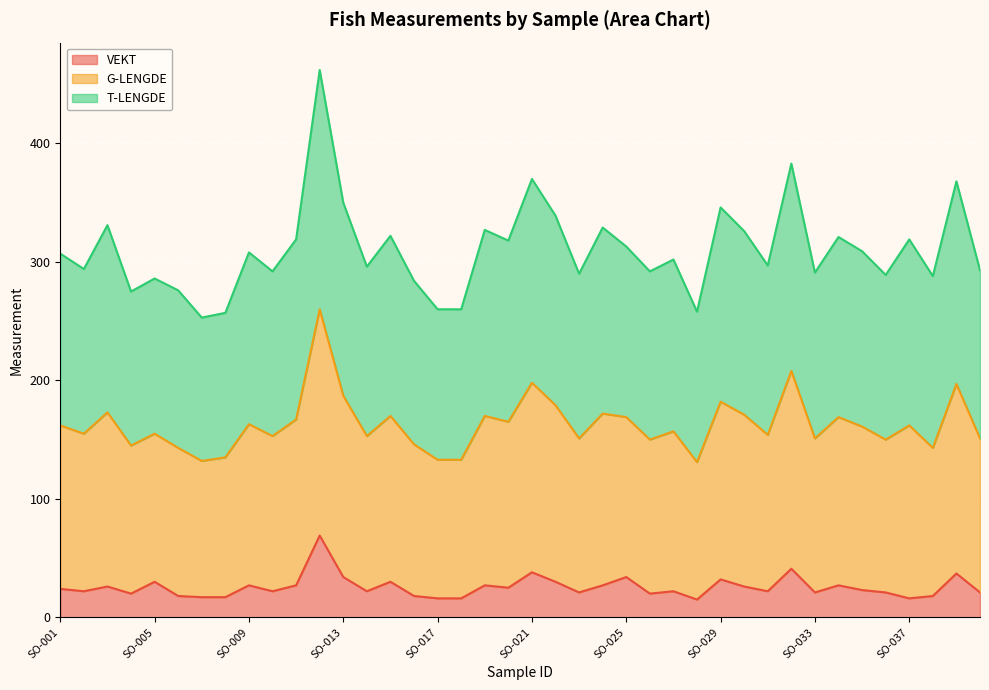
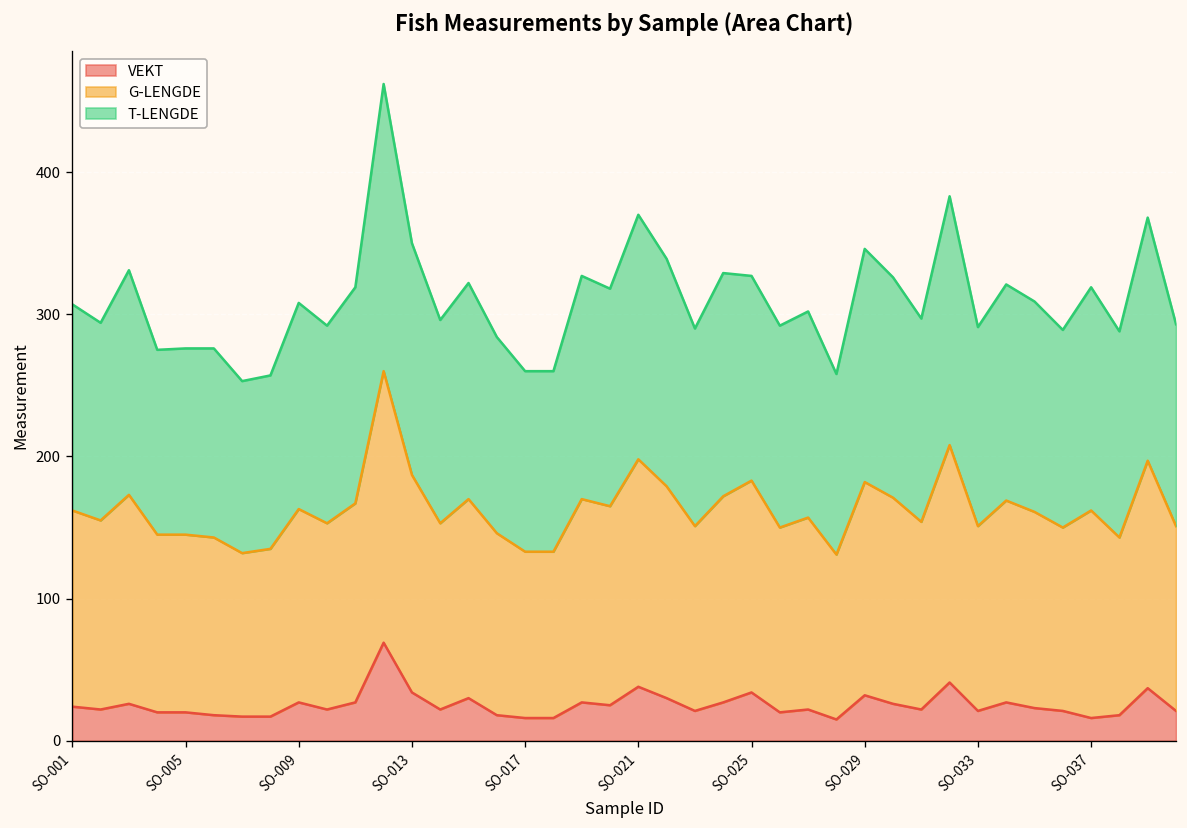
  {
    "VEKT": {
      "SO-001": 24,
-     "SO-005": 30,
+     "SO-005": 20,
      "SO-009": 27,
      "SO-013": 34,
      "SO-017": 16,
      "SO-021": 38,
      "SO-025": 34,
      "SO-029": 32,
      "SO-033": 21,
      "SO-037": 16
    },
    "G-LENGDE": {
      "SO-001": 138,
      "SO-005": 125,
      "SO-009": 136,
      "SO-013": 153,
      "SO-017": 117,
      "SO-021": 160,
-     "SO-025": 135,
+     "SO-025": 149,
      "SO-029": 150,
      "SO-033": 130,
      "SO-037": 146
    },
    "T-LENGDE": {
      "SO-001": 145,
      "SO-005": 131,
      "SO-009": 145,
      "SO-013": 163,
      "SO-017": 127,
      "SO-021": 172,
      "SO-025": 144,
      "SO-029": 164,
      "SO-033": 140,
      "SO-037": 157
    }
  }
